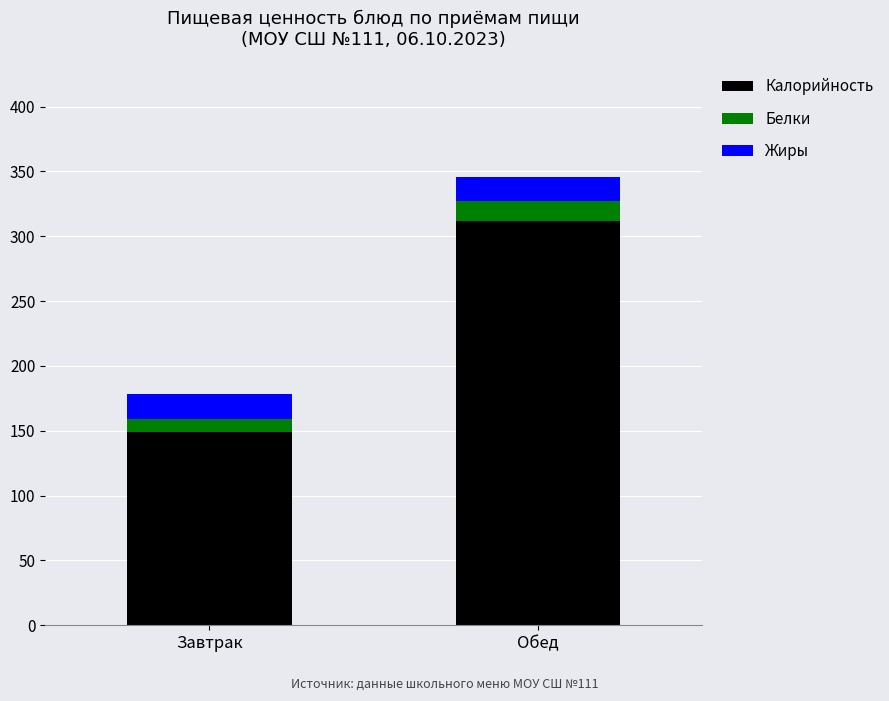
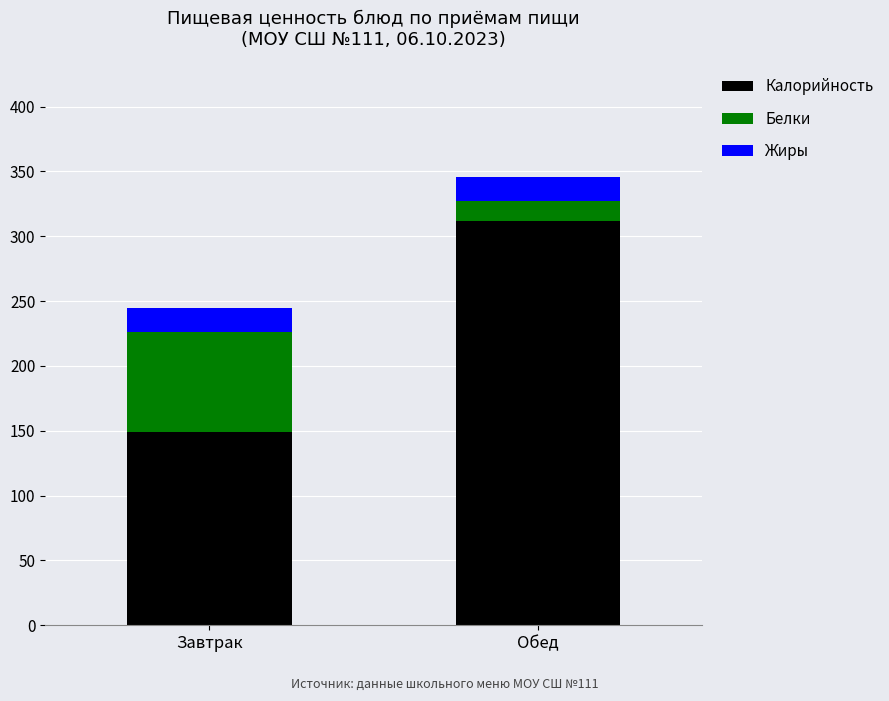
  {
    "Калорийность": {
      "Завтрак": 149,
      "Обед": 312
    },
    "Белки": {
-     "Завтрак": 10,
+     "Завтрак": 77,
      "Обед": 15
    },
    "Жиры": {
      "Завтрак": 19,
      "Обед": 19
    }
  }
